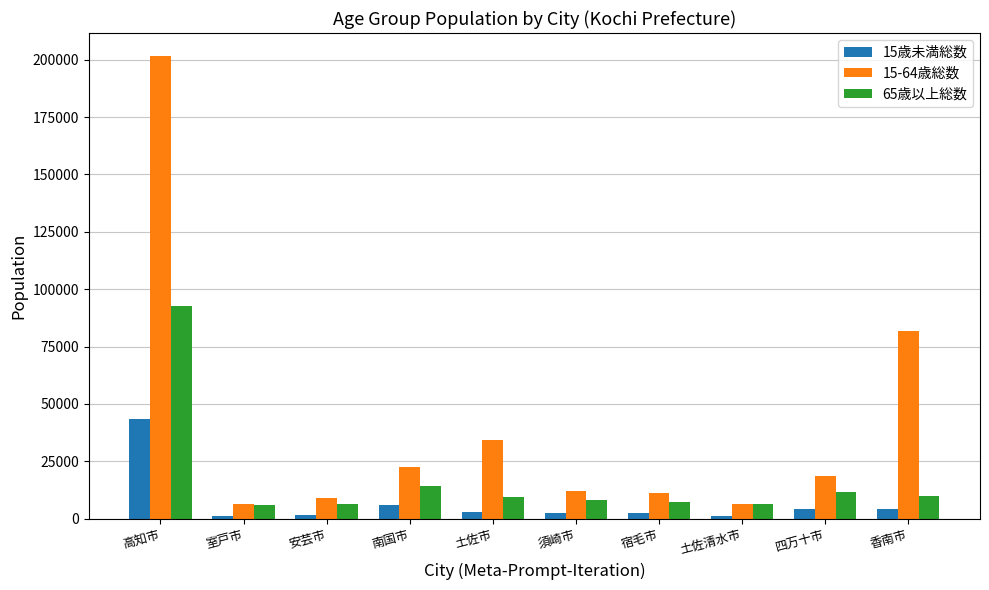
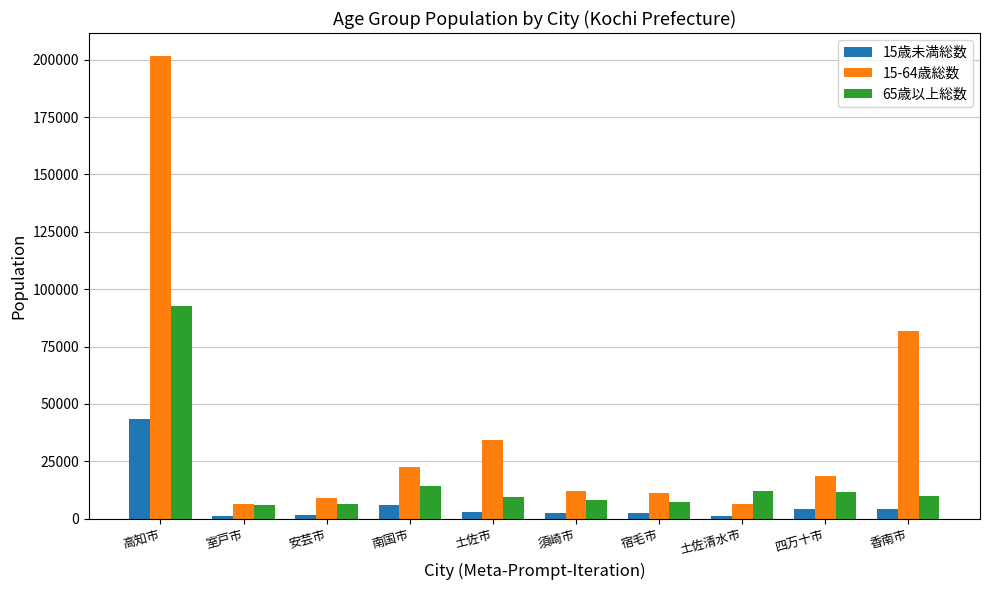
  {
    "15歳未満総数": {
      "高知市": 43000,
      "安芸市": 2000,
      "南国市": 6000,
      "土佐市": 3000,
      "須崎市": 2000,
      "宿毛市": 2000,
      "土佐清水市": 1000,
      "四万十市": 4000,
      "香南市": 4000
    },
    "15-64歳総数": {
      "高知市": 202000,
      "室戸市": 6000,
      "安芸市": 9000,
      "南国市": 23000,
      "土佐市": 34000,
      "須崎市": 12000,
      "宿毛市": 11000,
      "土佐清水市": 6000,
      "四万十市": 19000,
      "香南市": 82000
    },
    "65歳以上総数": {
      "高知市": 93000,
      "室戸市": 6000,
      "安芸市": 7000,
      "南国市": 14000,
      "土佐市": 9000,
      "須崎市": 8000,
      "宿毛市": 7000,
-     "土佐清水市": 6000,
+     "土佐清水市": 12000,
      "四万十市": 12000,
      "香南市": 10000
    }
  }
